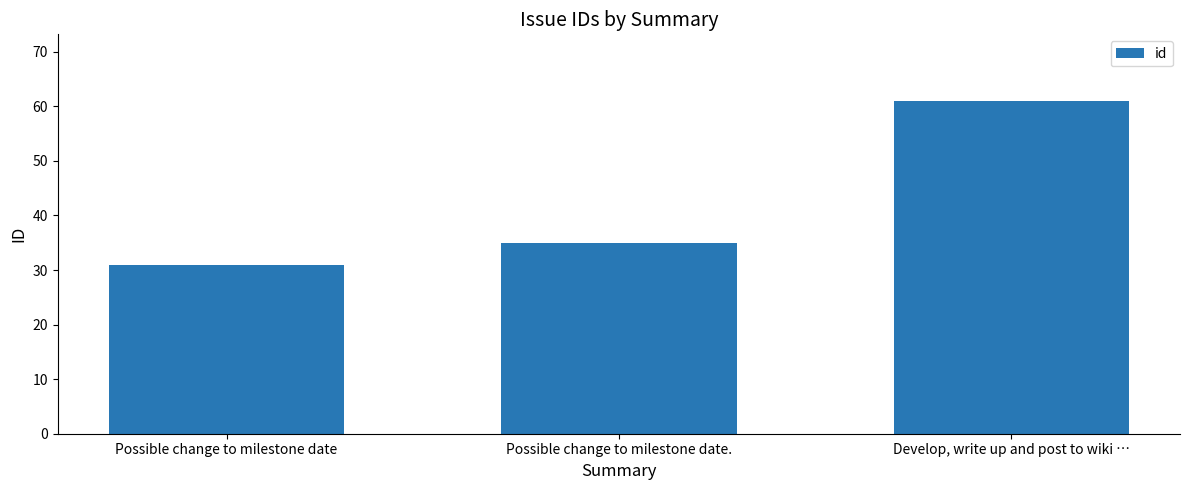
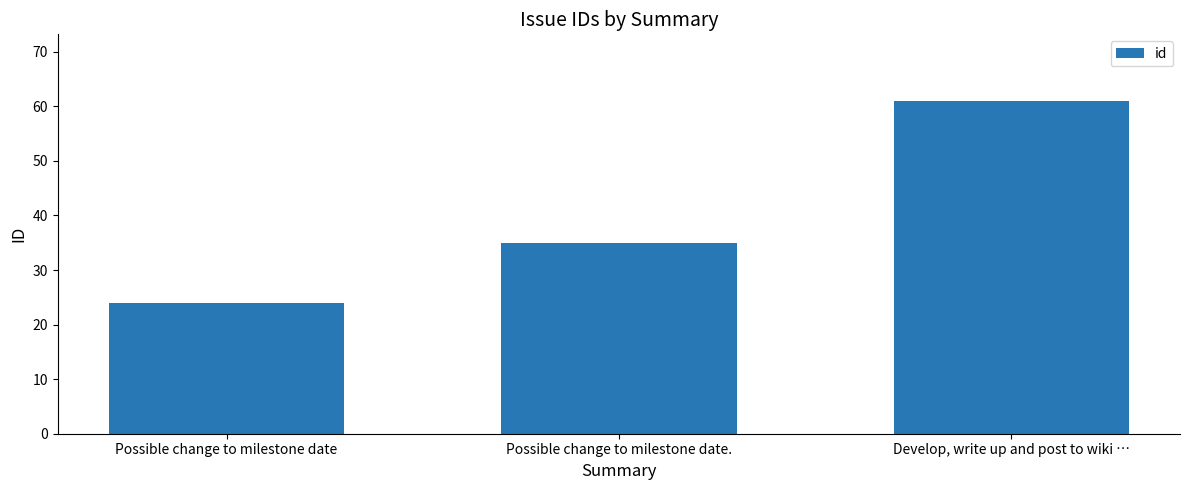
  {
-   "Possible change to milestone date": 31,
+   "Possible change to milestone date": 24,
    "Possible change to milestone date.": 35,
    "Develop, write up and post to wiki …": 61
  }
